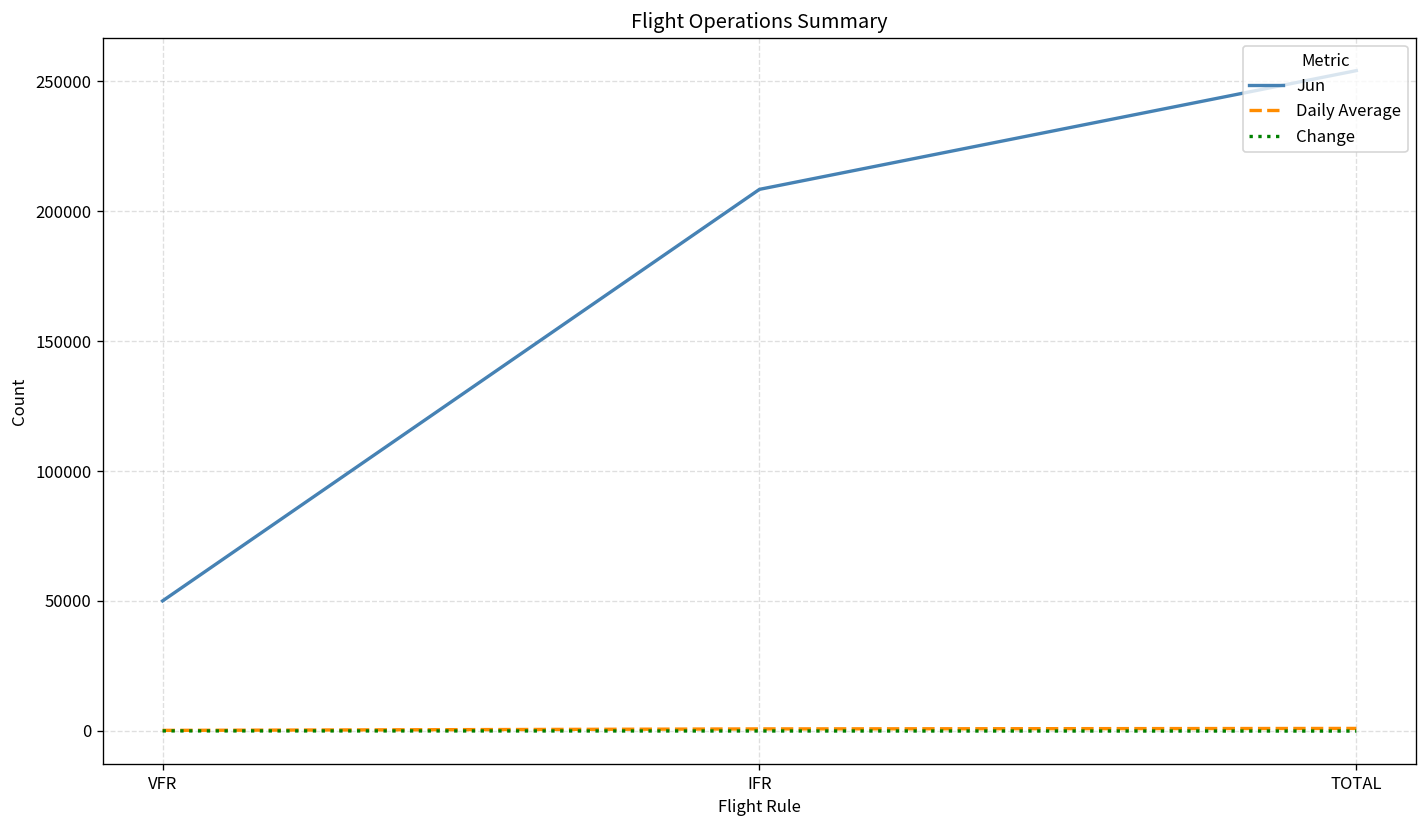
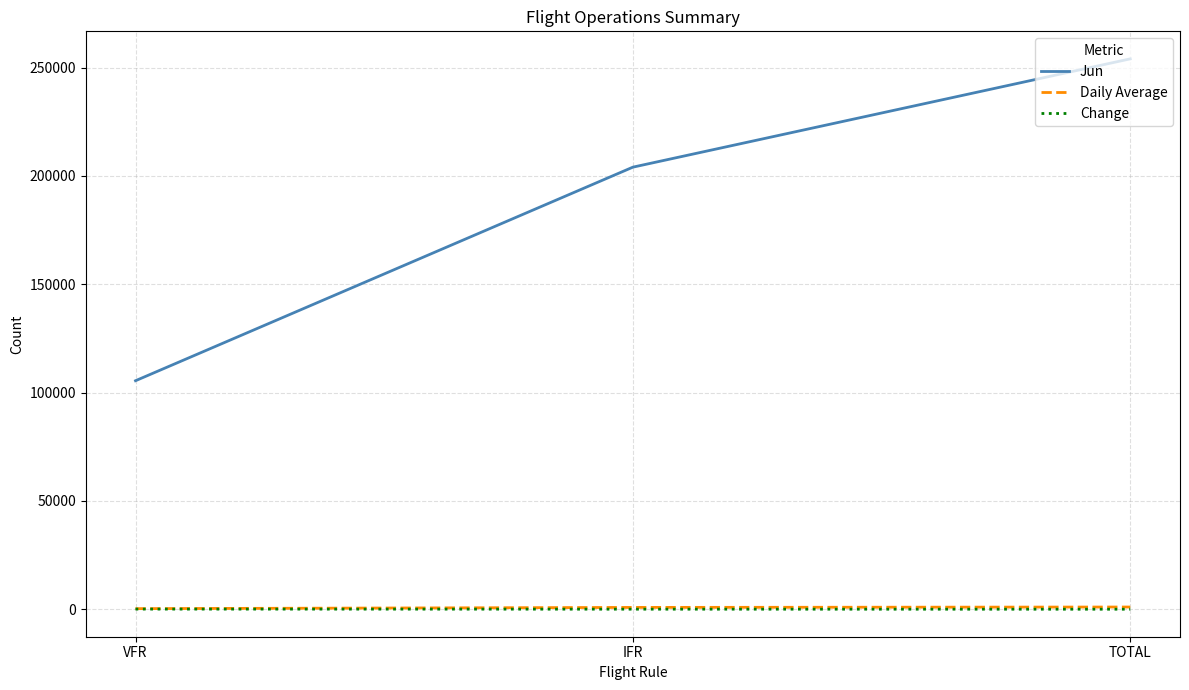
  {
    "Jun": {
-     "VFR": 50000,
-     "IFR": 208000
+     "VFR": 105000,
+     "IFR": 204000
    }
  }
